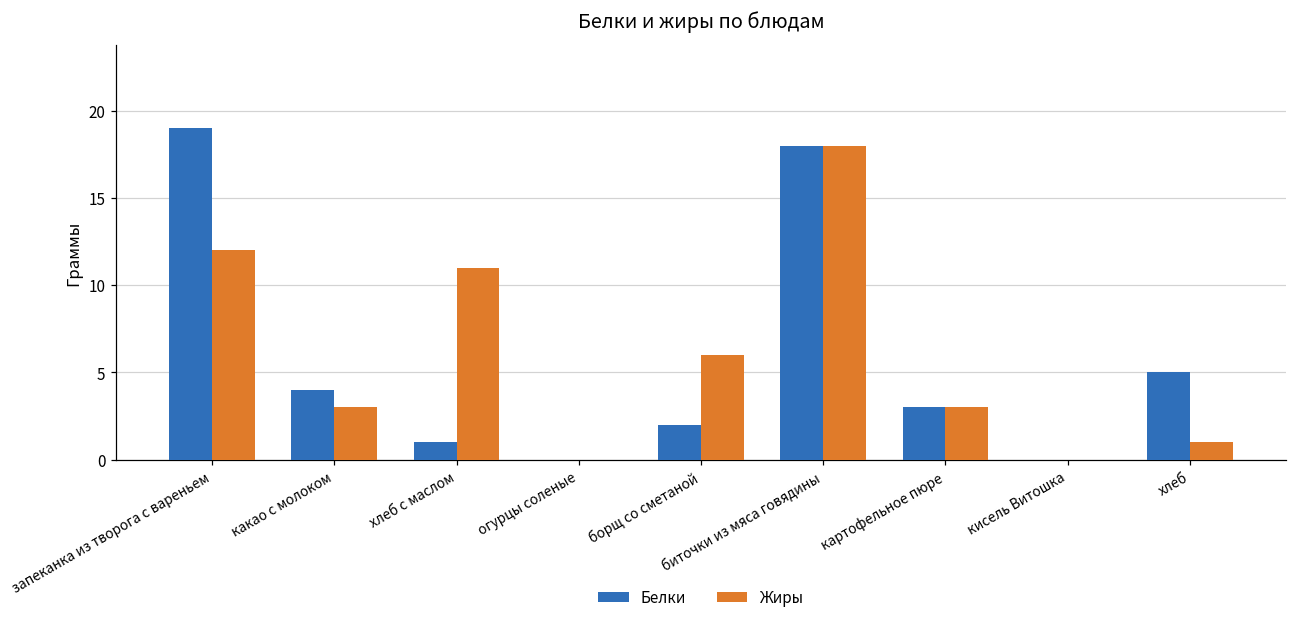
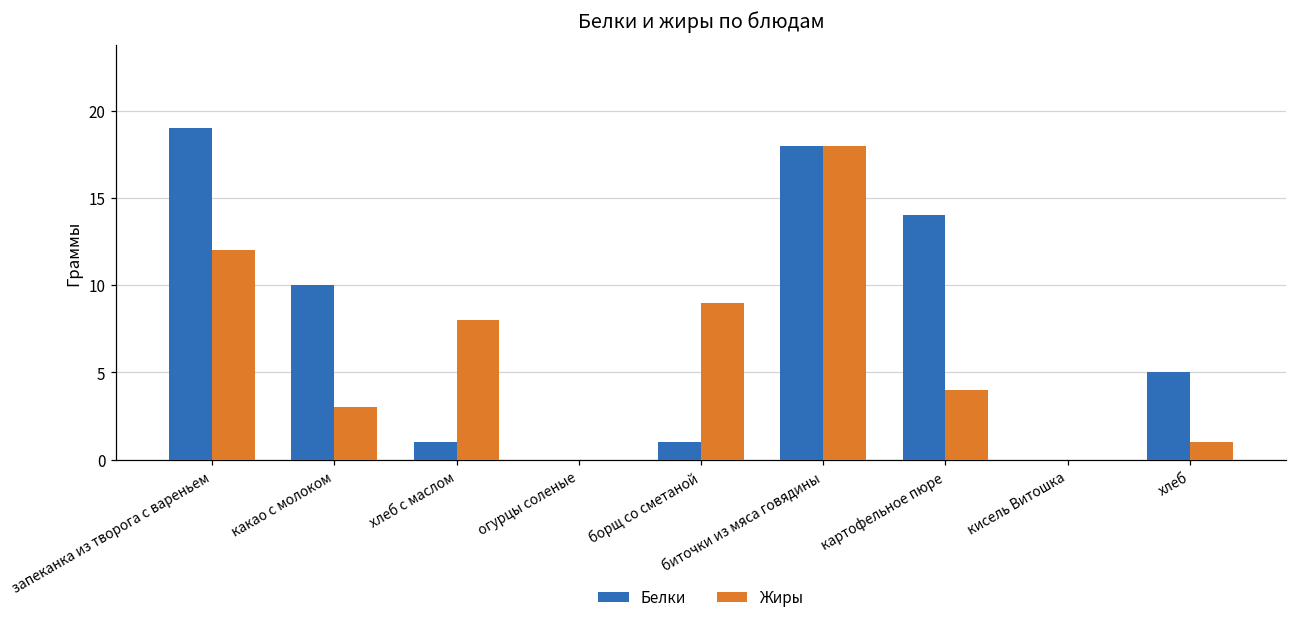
  {
    "Белки": {
      "запеканка из творога с вареньем": 19,
-     "какао с молоком": 4,
+     "какао с молоком": 10,
      "хлеб с маслом": 1,
      "огурцы соленые": 0,
-     "борщ со сметаной": 2,
+     "борщ со сметаной": 1,
      "биточки из мяса говядины": 18,
-     "картофельное пюре": 3,
+     "картофельное пюре": 14,
      "кисель Витошка": 0,
      "хлеб": 5
    },
    "Жиры": {
      "запеканка из творога с вареньем": 12,
      "какао с молоком": 3,
-     "хлеб с маслом": 11,
+     "хлеб с маслом": 8,
      "огурцы соленые": 0,
-     "борщ со сметаной": 6,
+     "борщ со сметаной": 9,
      "биточки из мяса говядины": 18,
-     "картофельное пюре": 3,
+     "картофельное пюре": 4,
      "кисель Витошка": 0,
      "хлеб": 1
    }
  }
